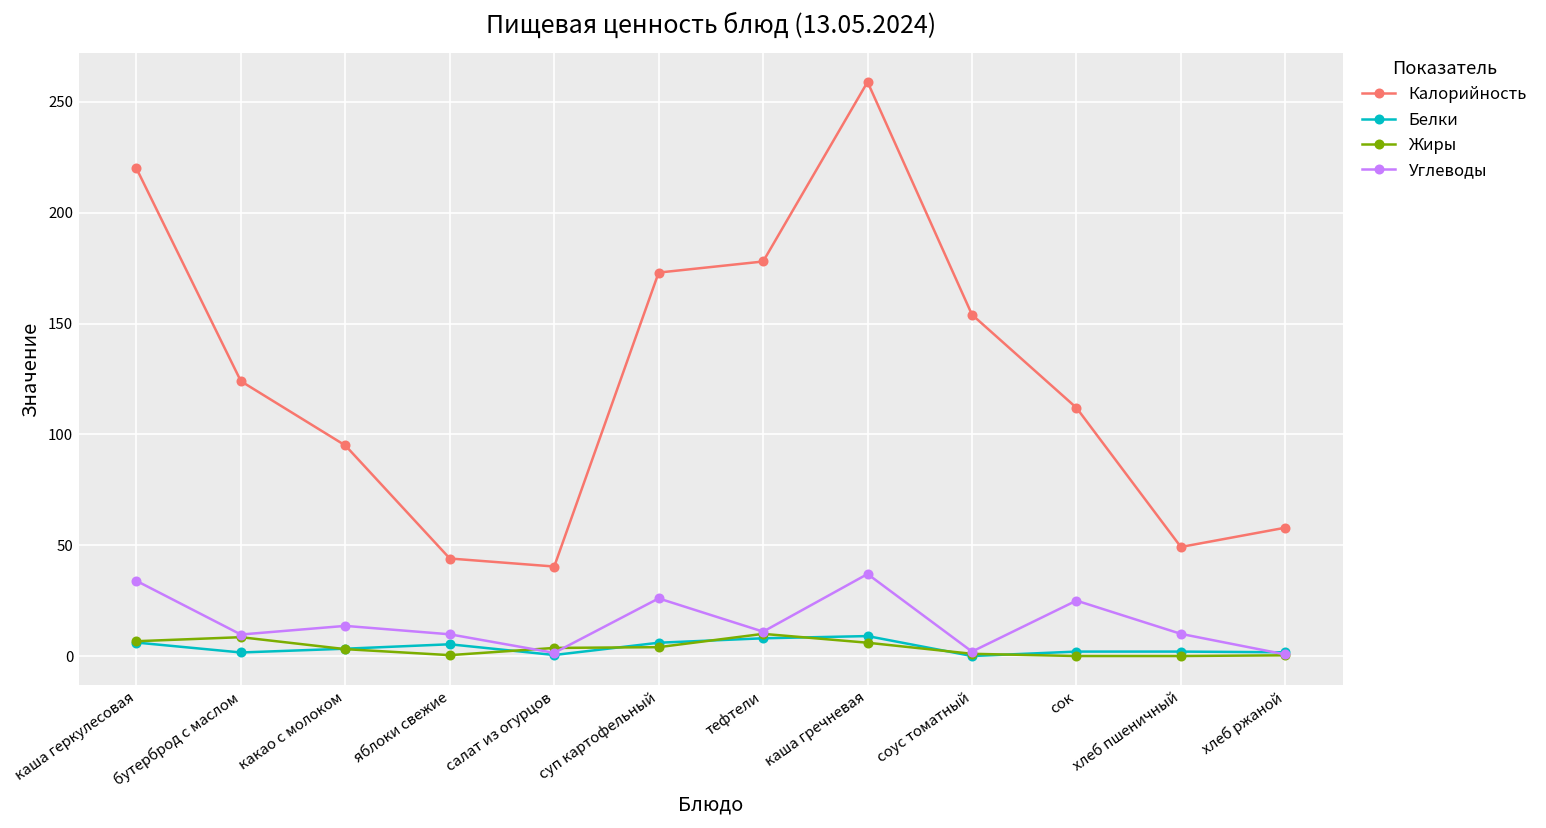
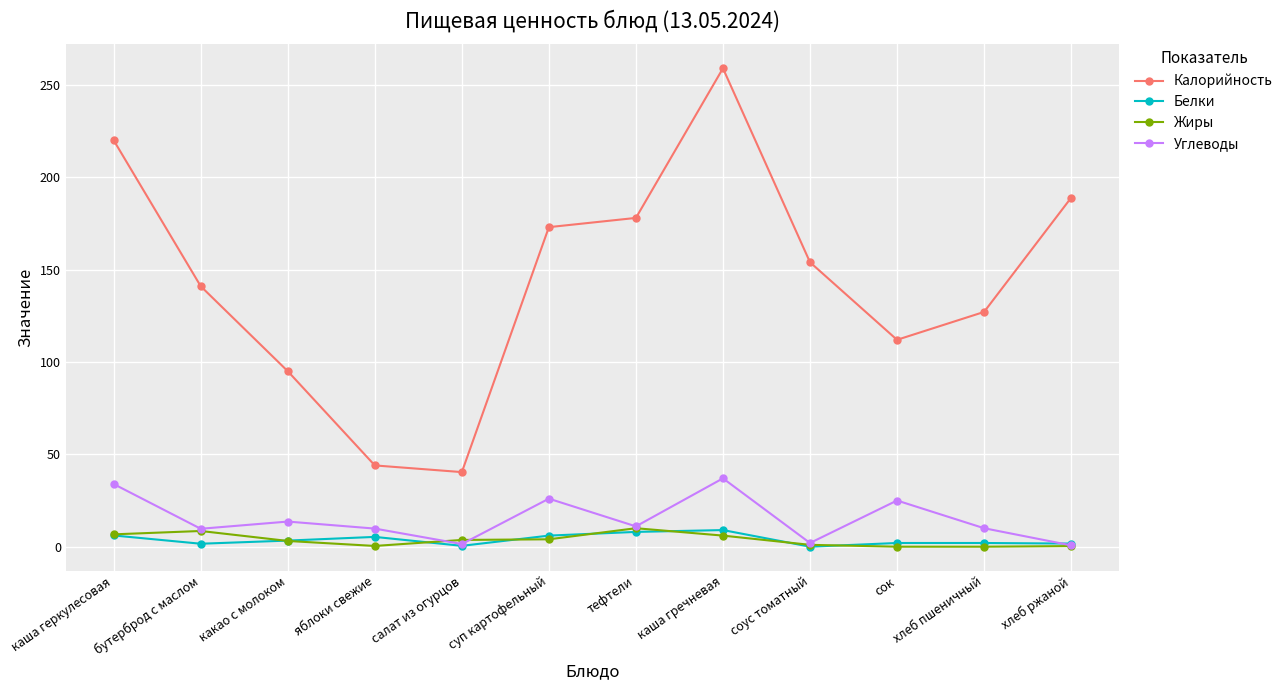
  {
    "Калорийность": {
      "каша геркулесовая": 220,
-     "бутерброд с маслом": 124,
+     "бутерброд с маслом": 141,
      "какао с молоком": 95,
      "яблоки свежие": 44,
      "салат из огурцов": 40,
      "суп картофельный": 173,
      "тефтели": 178,
      "каша гречневая": 259,
      "соус томатный": 154,
      "сок": 112,
-     "хлеб пшеничный": 49,
-     "хлеб ржаной": 58
+     "хлеб пшеничный": 127,
+     "хлеб ржаной": 189
    },
    "Белки": {
      "бутерброд с маслом": 2,
      "яблоки свежие": 5,
      "суп картофельный": 6,
      "тефтели": 8,
      "каша гречневая": 9,
      "сок": 2,
      "хлеб пшеничный": 2
    },
    "Жиры": {
      "яблоки свежие": 0,
      "салат из огурцов": 4,
      "суп картофельный": 4,
      "каша гречневая": 6,
      "сок": 0,
      "хлеб пшеничный": 0
    },
    "Углеводы": {
      "каша геркулесовая": 34,
      "какао с молоком": 14,
      "яблоки свежие": 10,
      "суп картофельный": 26,
      "каша гречневая": 37,
      "сок": 25,
      "хлеб пшеничный": 10
    }
  }
